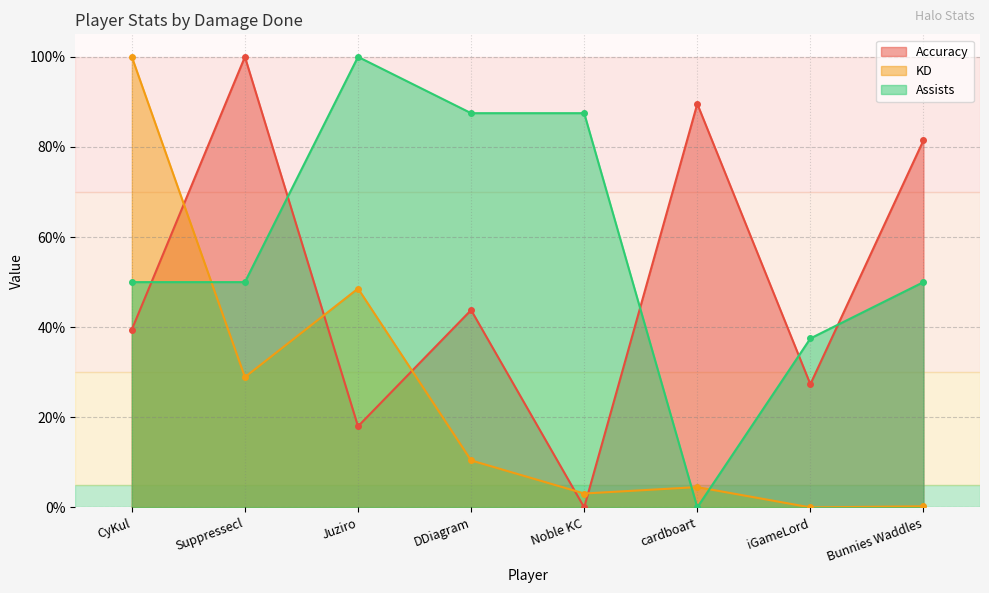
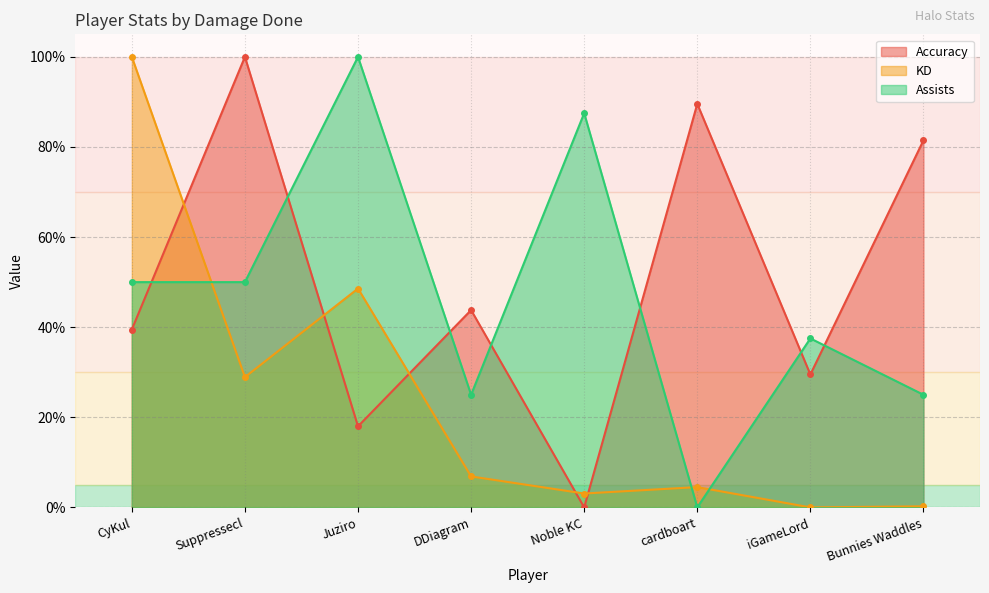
  {
    "Accuracy": {
      "CyKul": "39%",
      "Suppressecl": "100%",
      "Juziro": "18%",
      "DDiagram": "44%",
      "Noble KC": "0%",
      "cardboart": "90%",
-     "iGameLord": "27%",
+     "iGameLord": "29%",
      "Bunnies Waddles": "81%"
    },
    "KD": {
      "CyKul": "100%",
      "Suppressecl": "29%",
      "Juziro": "49%",
-     "DDiagram": "10%",
+     "DDiagram": "7%",
      "Noble KC": "3%",
      "cardboart": "5%",
      "iGameLord": "0%",
      "Bunnies Waddles": "0%"
    },
    "Assists": {
      "CyKul": "50%",
      "Suppressecl": "50%",
      "Juziro": "100%",
-     "DDiagram": "87%",
+     "DDiagram": "25%",
      "Noble KC": "87%",
      "cardboart": "0%",
      "iGameLord": "37%",
-     "Bunnies Waddles": "50%"
+     "Bunnies Waddles": "25%"
    }
  }
